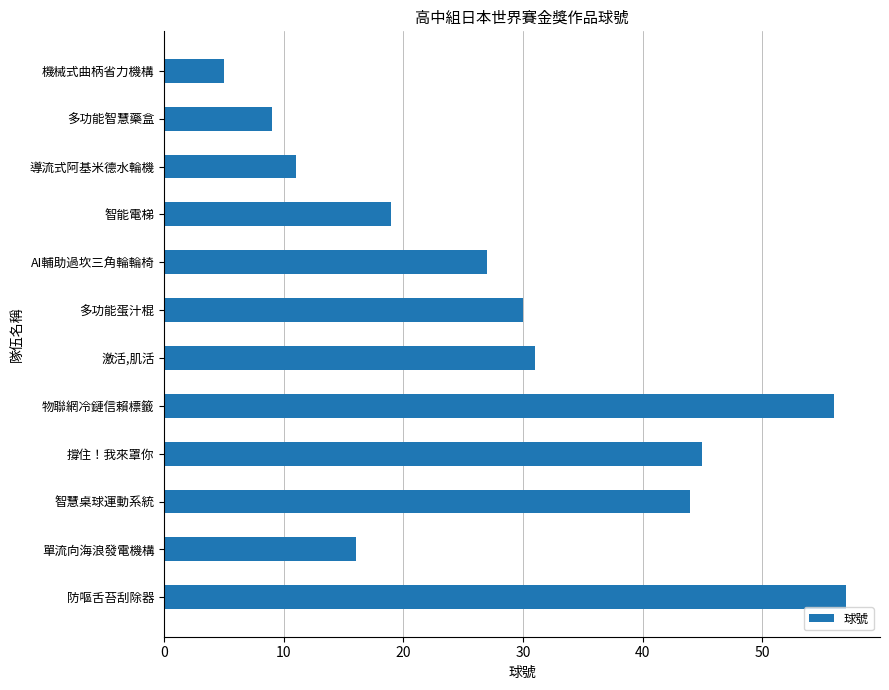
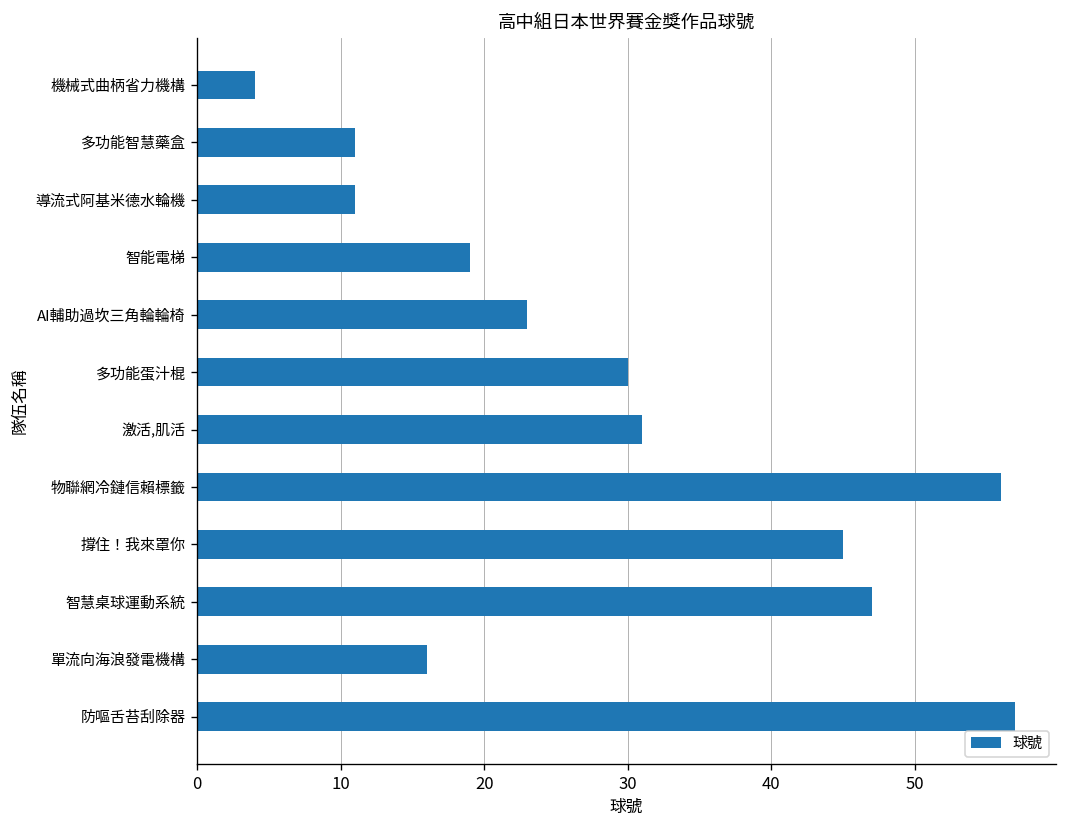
  {
-   "機械式曲柄省力機構": 5,
-   "多功能智慧藥盒": 9,
+   "機械式曲柄省力機構": 4,
+   "多功能智慧藥盒": 11,
    "導流式阿基米德水輪機": 11,
    "智能電梯": 19,
-   "AI輔助過坎三角輪輪椅": 27,
+   "AI輔助過坎三角輪輪椅": 23,
    "多功能蛋汁棍": 30,
    "激活,肌活": 31,
    "物聯網冷鏈信賴標籤": 56,
    "撐住！我來罩你": 45,
-   "智慧桌球運動系統": 44,
+   "智慧桌球運動系統": 47,
    "單流向海浪發電機構": 16,
    "防嘔舌苔刮除器": 57
  }
